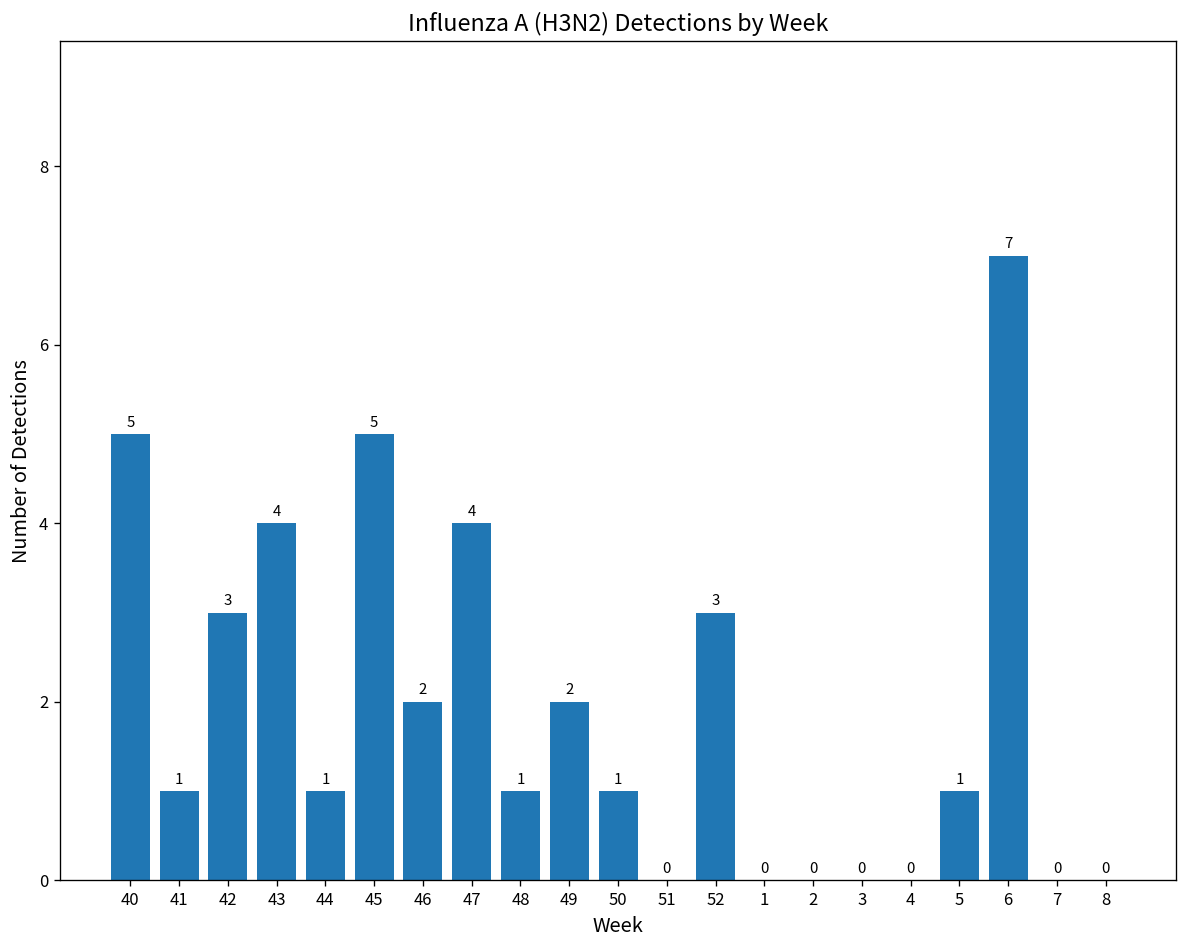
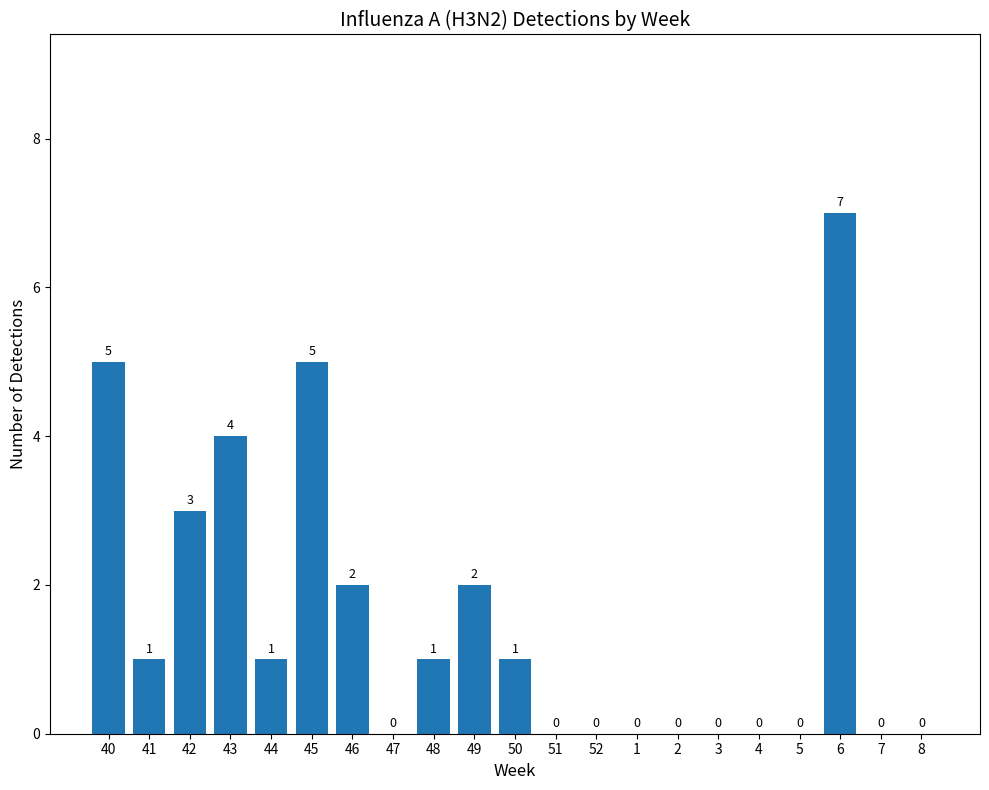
  {
    "40": 5,
    "41": 1,
    "42": 3,
    "43": 4,
    "44": 1,
    "45": 5,
    "46": 2,
-   "47": 4,
+   "47": 0,
    "48": 1,
    "49": 2,
    "50": 1,
    "51": 0,
-   "52": 3,
+   "52": 0,
    "1": 0,
    "2": 0,
    "3": 0,
    "4": 0,
-   "5": 1,
+   "5": 0,
    "6": 7,
    "7": 0,
    "8": 0
  }
